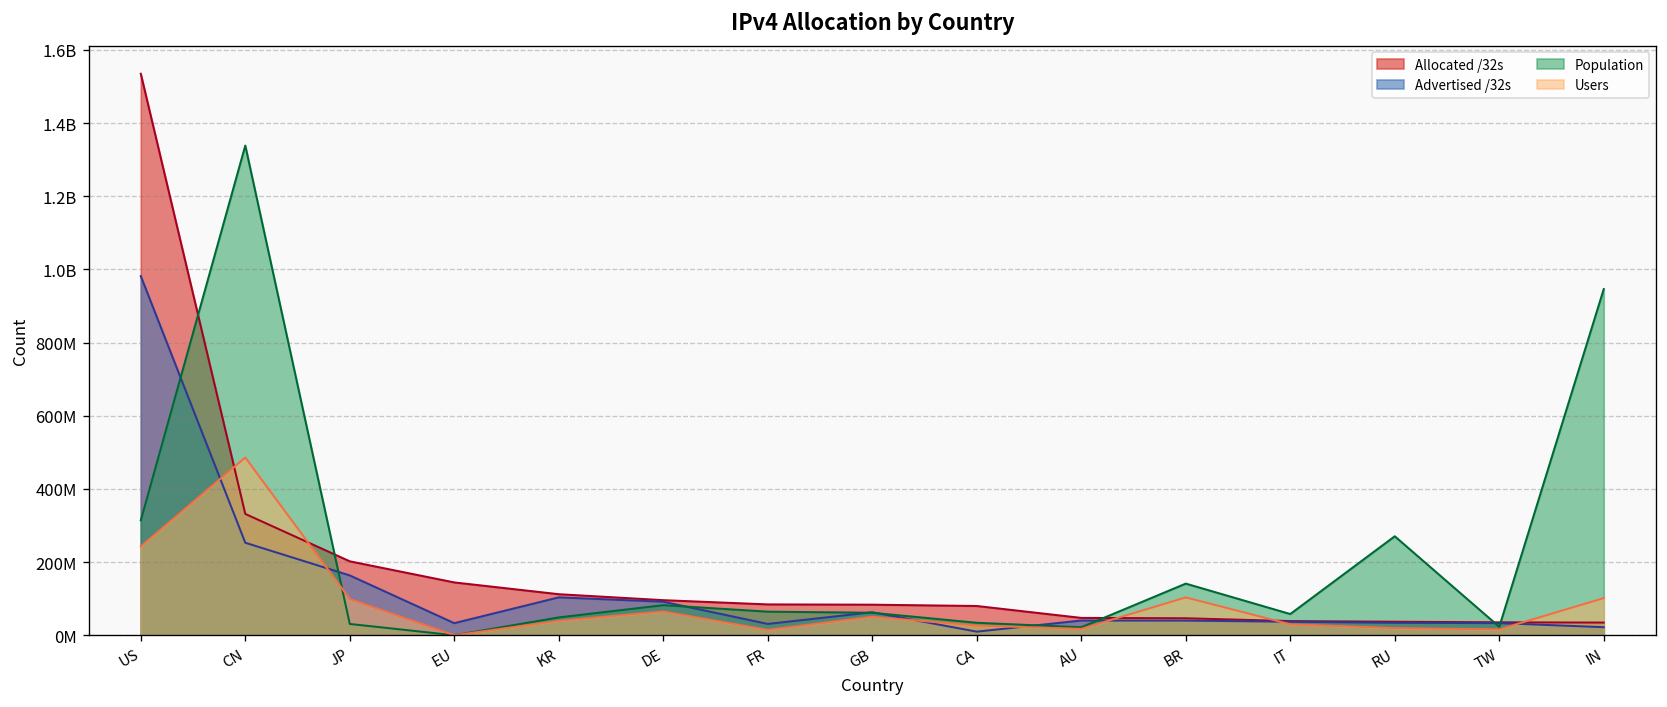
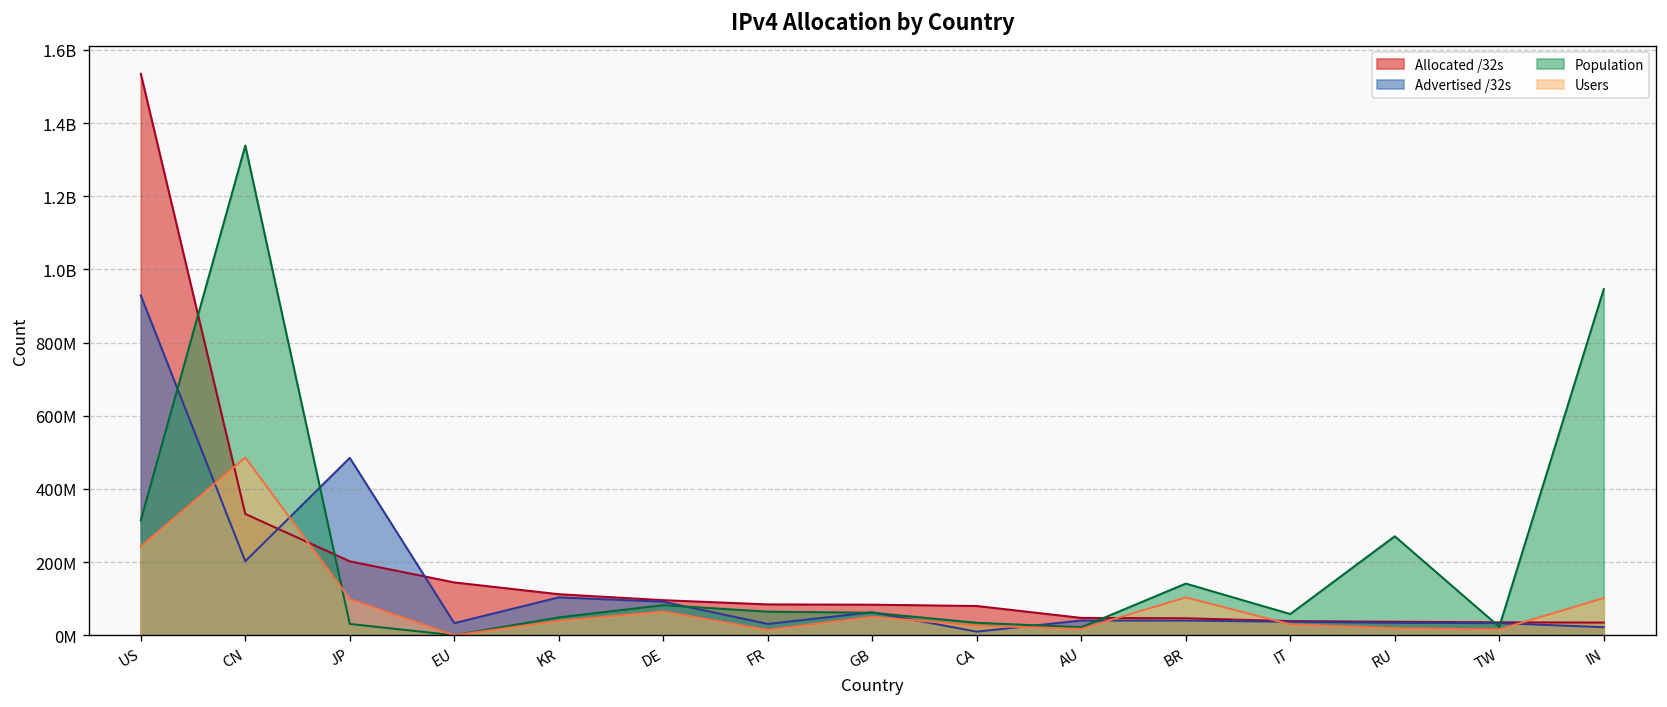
  {
    "Allocated /32s": {
      "US": 1530000000,
      "CN": 330000000,
      "JP": 200000000,
      "EU": 140000000,
      "KR": 110000000,
      "FR": 80000000,
      "GB": 80000000,
      "CA": 80000000,
      "IN": 30000000
    },
    "Advertised /32s": {
-     "US": 980000000,
-     "CN": 250000000,
-     "JP": 160000000,
+     "US": 930000000,
+     "CN": 200000000,
+     "JP": 480000000,
      "EU": 30000000,
      "KR": 100000000,
      "FR": 30000000,
      "CA": 10000000,
      "IN": 20000000
    },
    "Population": {
      "US": 310000000,
      "CN": 1340000000,
      "JP": 30000000,
      "KR": 50000000,
      "DE": 80000000,
      "FR": 60000000,
      "BR": 140000000,
      "IT": 60000000,
      "RU": 270000000,
      "IN": 950000000
    },
    "Users": {
      "US": 240000000,
      "CN": 490000000,
      "JP": 100000000,
      "KR": 40000000,
      "DE": 70000000,
      "FR": 10000000,
      "GB": 50000000,
      "BR": 100000000,
      "RU": 20000000,
      "IN": 100000000
    }
  }
